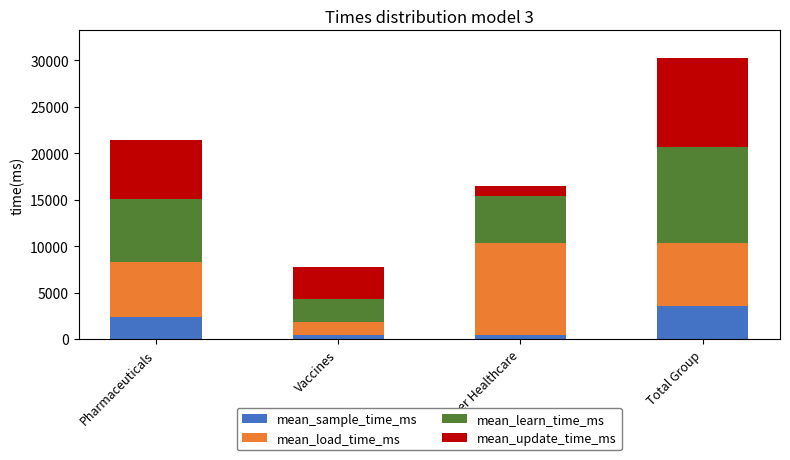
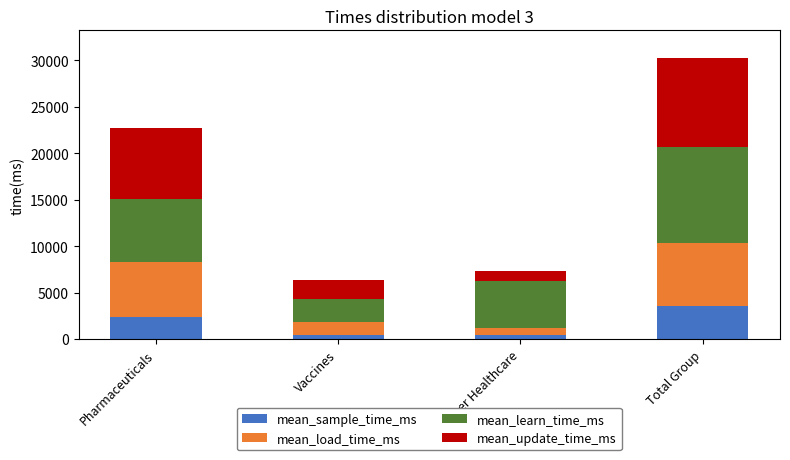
  {
    "mean_sample_time_ms": {
      "Pharmaceuticals": 2000,
      "Vaccines": 0,
      "Consumer Healthcare": 0,
      "Total Group": 4000
    },
    "mean_load_time_ms": {
      "Pharmaceuticals": 6000,
      "Vaccines": 1000,
-     "Consumer Healthcare": 10000,
+     "Consumer Healthcare": 1000,
      "Total Group": 7000
    },
    "mean_learn_time_ms": {
      "Pharmaceuticals": 7000,
      "Vaccines": 2000,
      "Consumer Healthcare": 5000,
      "Total Group": 10000
    },
    "mean_update_time_ms": {
-     "Pharmaceuticals": 6000,
-     "Vaccines": 3000,
+     "Pharmaceuticals": 8000,
+     "Vaccines": 2000,
      "Consumer Healthcare": 1000,
      "Total Group": 9000
    }
  }
